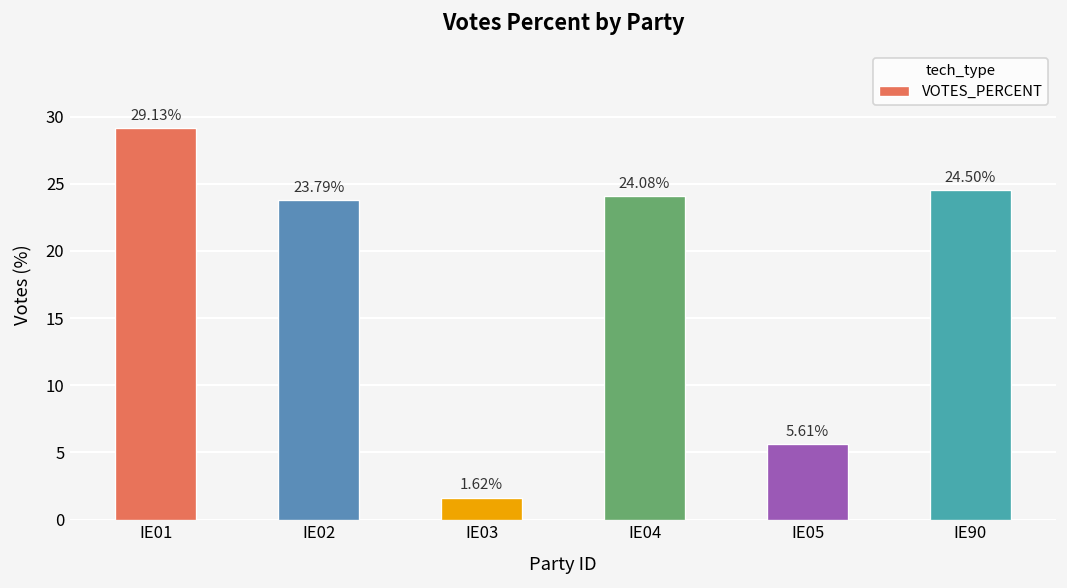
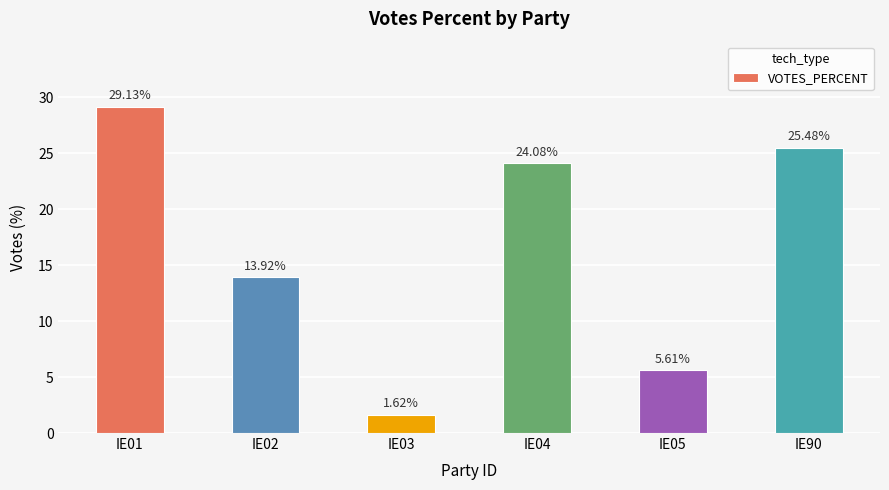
  {
    "IE01": "29.13%",
-   "IE02": "23.79%",
+   "IE02": "13.92%",
    "IE03": "1.62%",
    "IE04": "24.08%",
    "IE05": "5.61%",
-   "IE90": "24.50%"
+   "IE90": "25.48%"
  }
